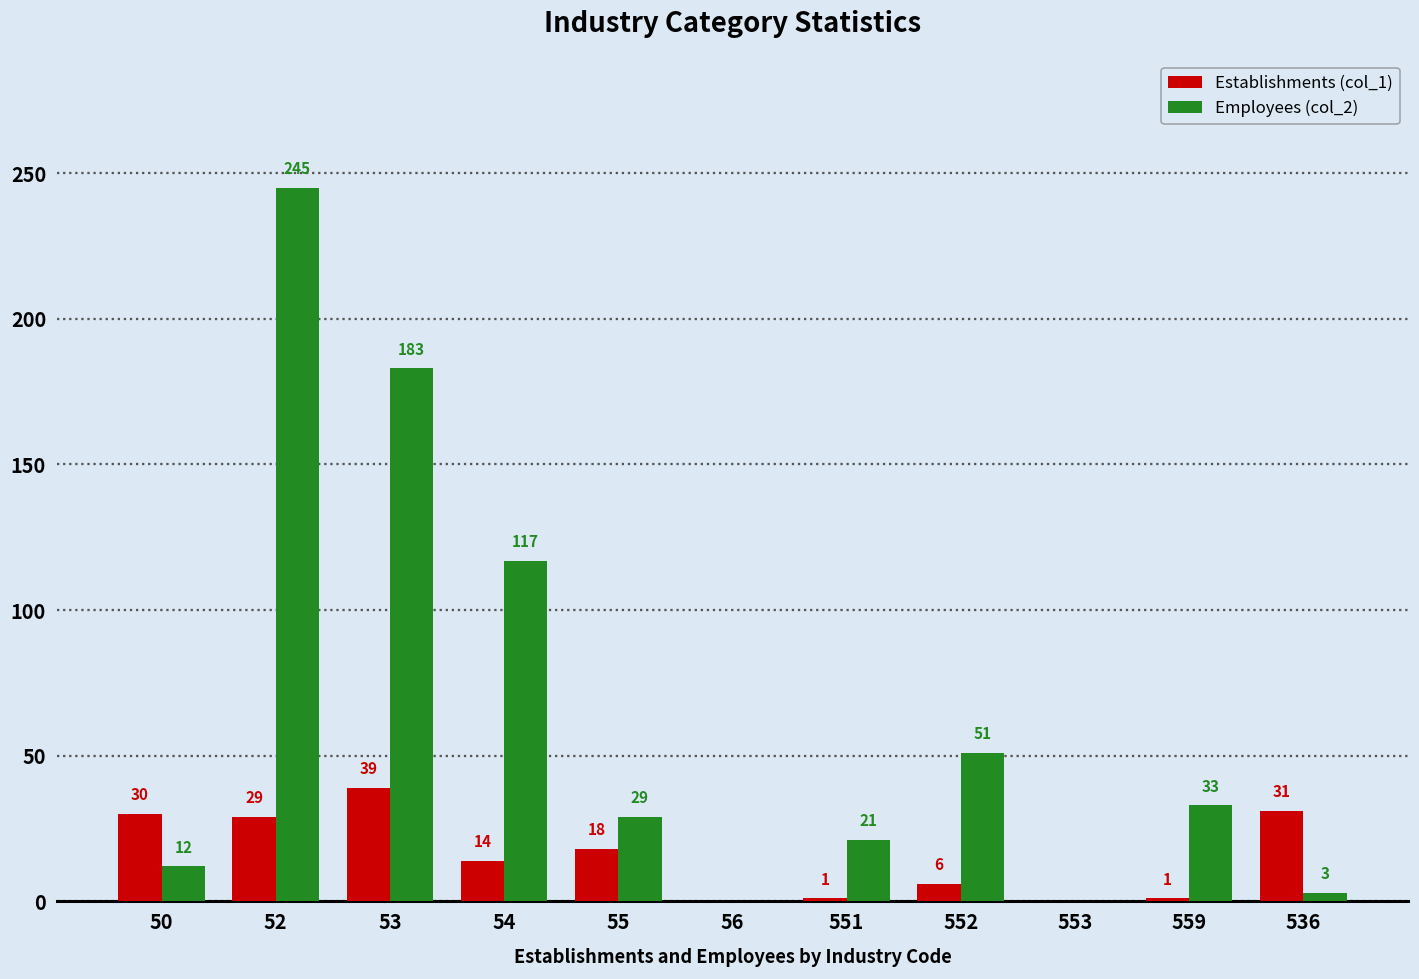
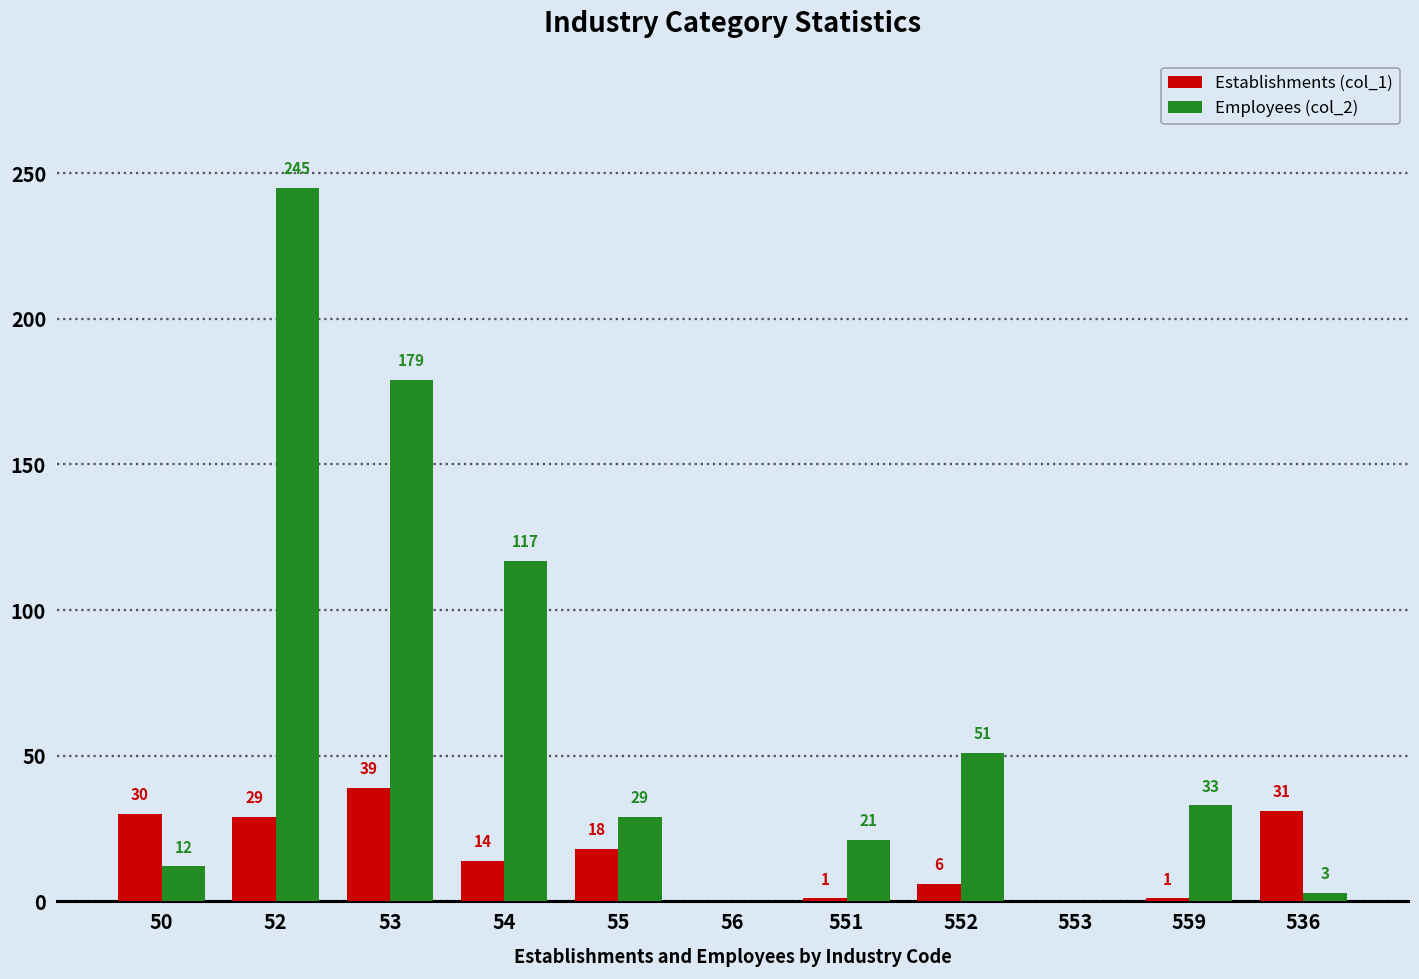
  {
    "Establishments (col_1)": {
      "50": 30,
      "52": 29,
      "53": 39,
      "54": 14,
      "55": 18,
      "551": 1,
      "552": 6,
      "559": 1,
      "536": 31
    },
    "Employees (col_2)": {
      "50": 12,
      "52": 245,
-     "53": 183,
+     "53": 179,
      "54": 117,
      "55": 29,
      "551": 21,
      "552": 51,
      "559": 33,
      "536": 3
    }
  }
